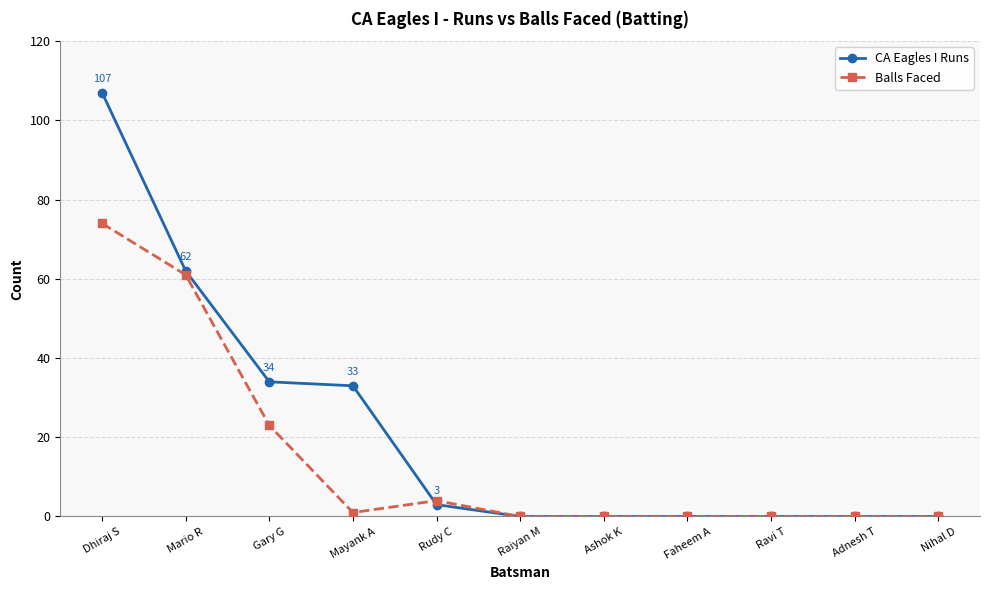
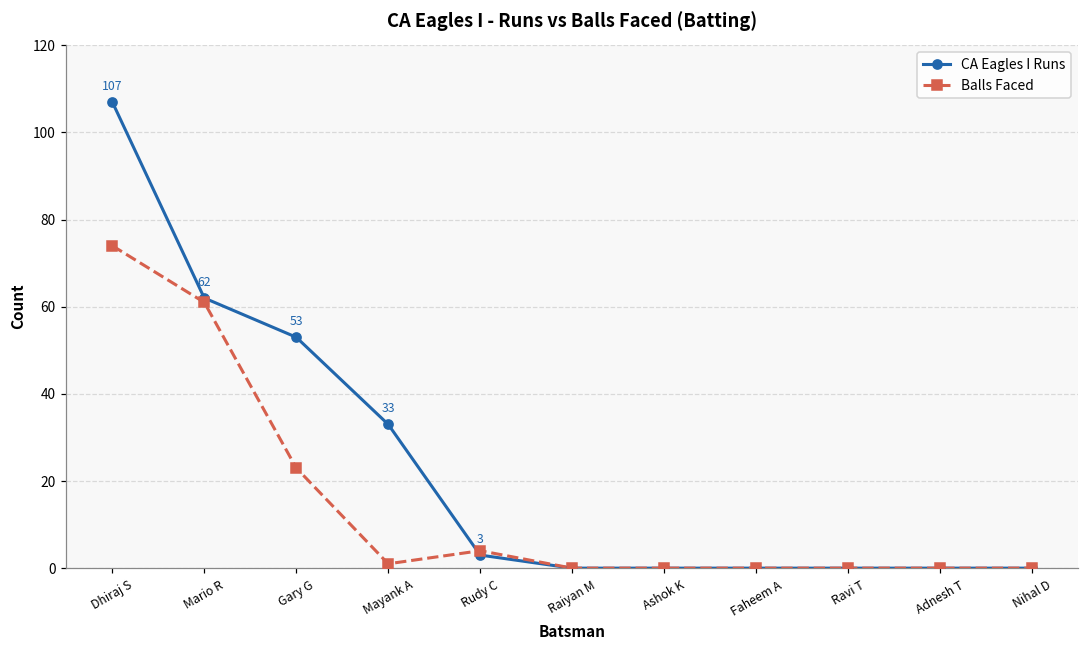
  {
    "CA Eagles I Runs": {
      "Dhiraj S": 107,
      "Mario R": 62,
-     "Gary G": 34,
+     "Gary G": 53,
      "Mayank A": 33,
      "Rudy C": 3
    },
    "Balls Faced": {
      "Dhiraj S": 74,
      "Mario R": 61,
      "Gary G": 23,
      "Mayank A": 1
    }
  }
